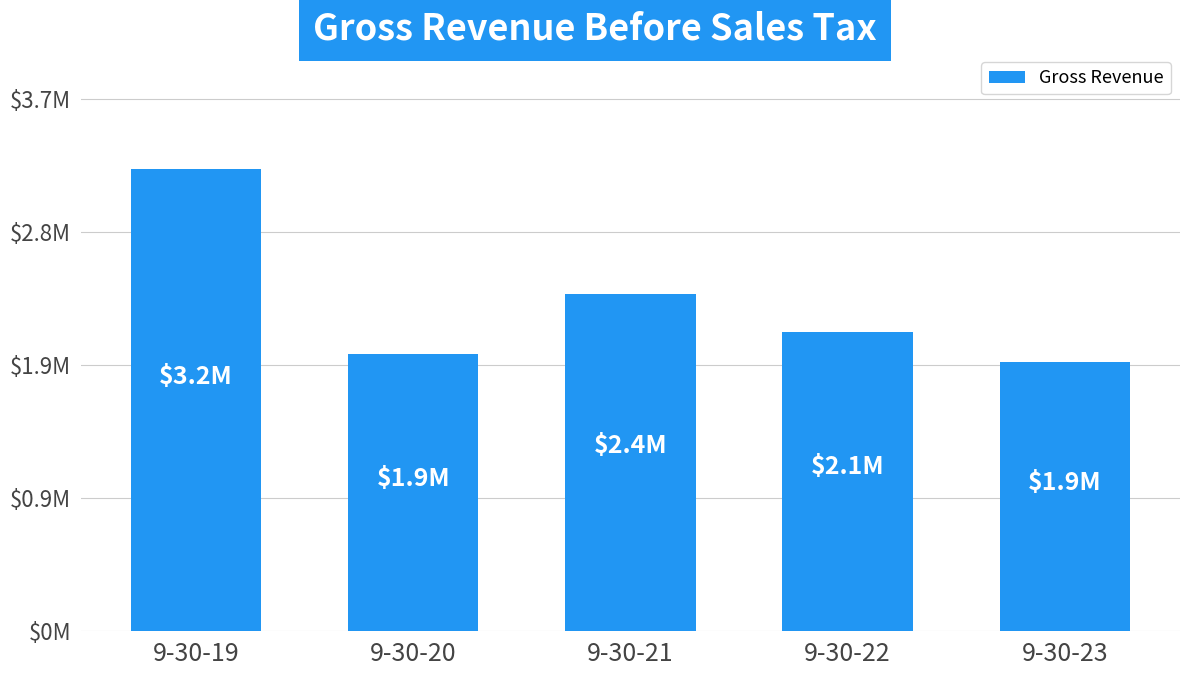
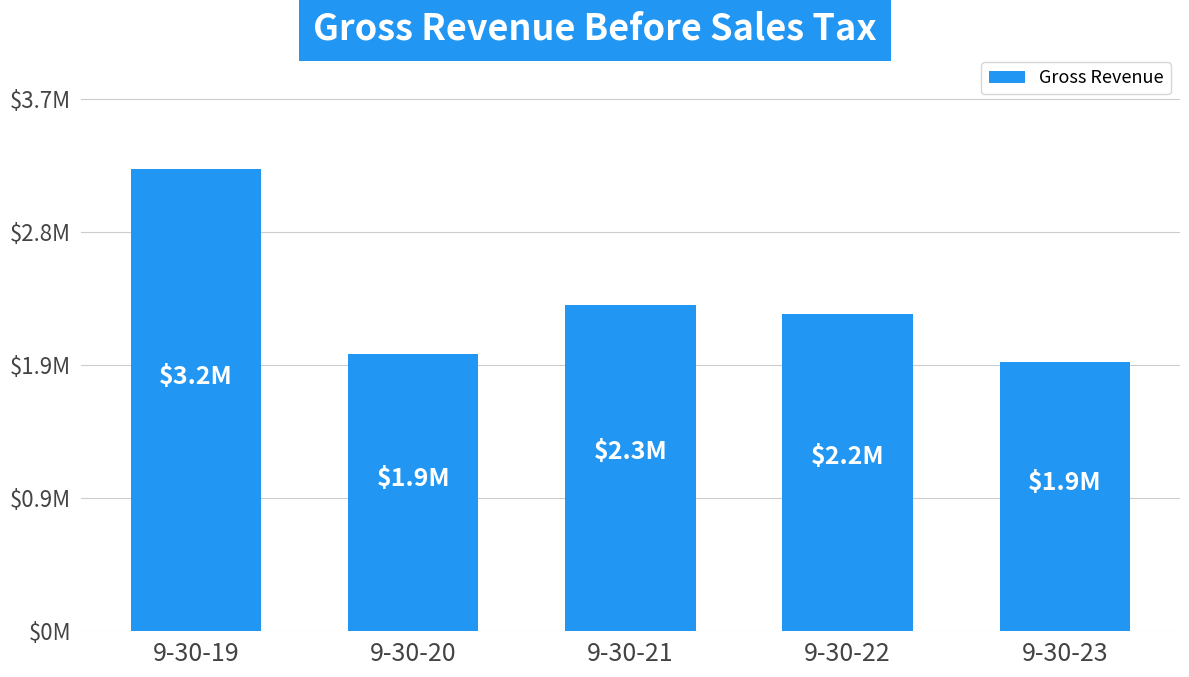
  {
    "9-30-19": "$3.2M",
    "9-30-20": "$1.9M",
-   "9-30-21": "$2.4M",
-   "9-30-22": "$2.1M",
+   "9-30-21": "$2.3M",
+   "9-30-22": "$2.2M",
    "9-30-23": "$1.9M"
  }
